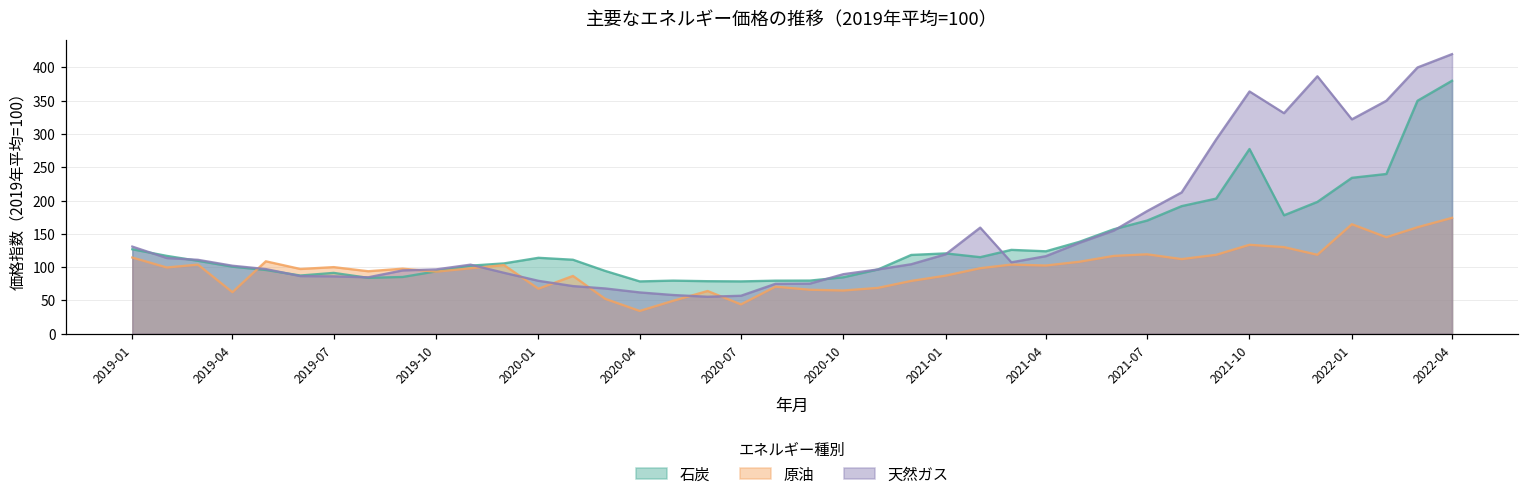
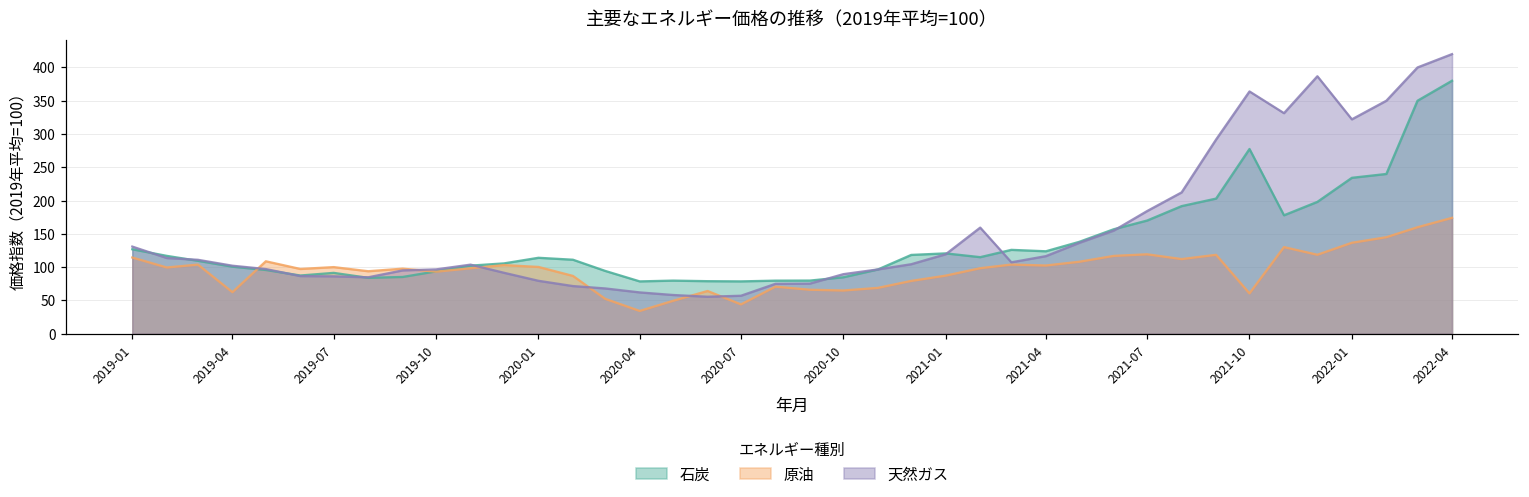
  {
    "原油": {
      "2019-01": 110,
      "2019-04": 60,
      "2019-07": 100,
-     "2020-01": 70,
+     "2020-01": 100,
      "2020-04": 30,
      "2020-07": 40,
      "2020-10": 60,
      "2021-01": 90,
      "2021-04": 100,
      "2021-07": 120,
-     "2021-10": 130,
-     "2022-01": 160,
+     "2021-10": 60,
+     "2022-01": 140,
      "2022-04": 170
    }
  }
